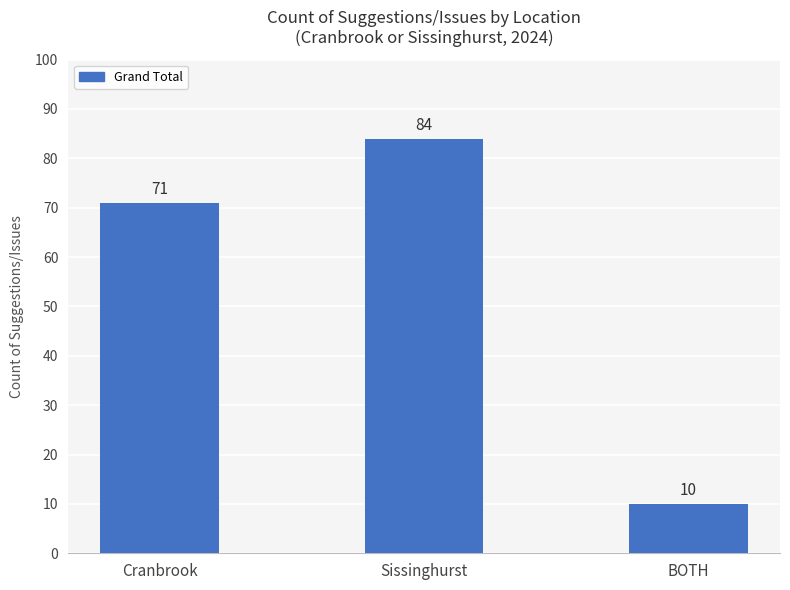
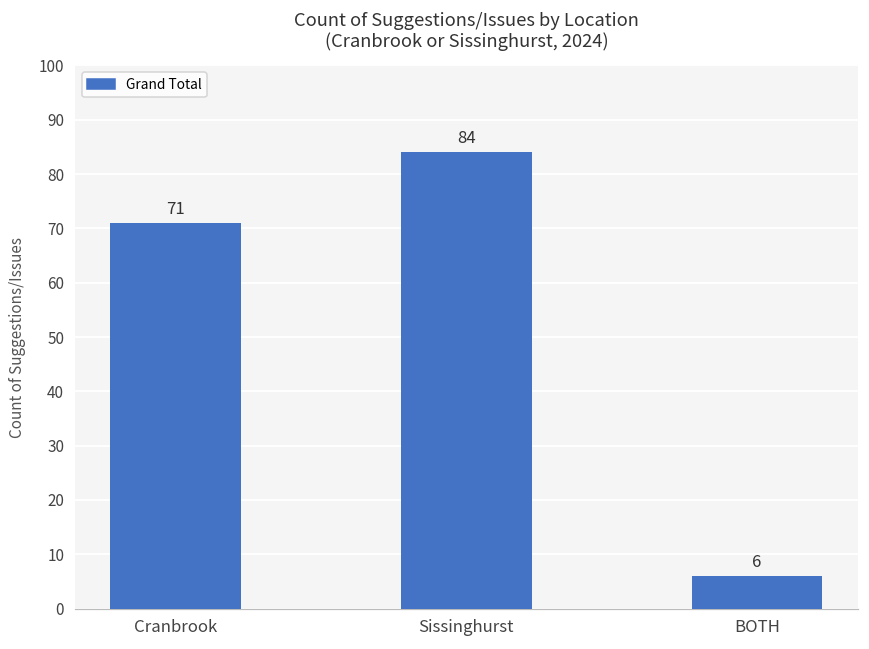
  {
    "Cranbrook": 71,
    "Sissinghurst": 84,
-   "BOTH": 10
+   "BOTH": 6
  }
